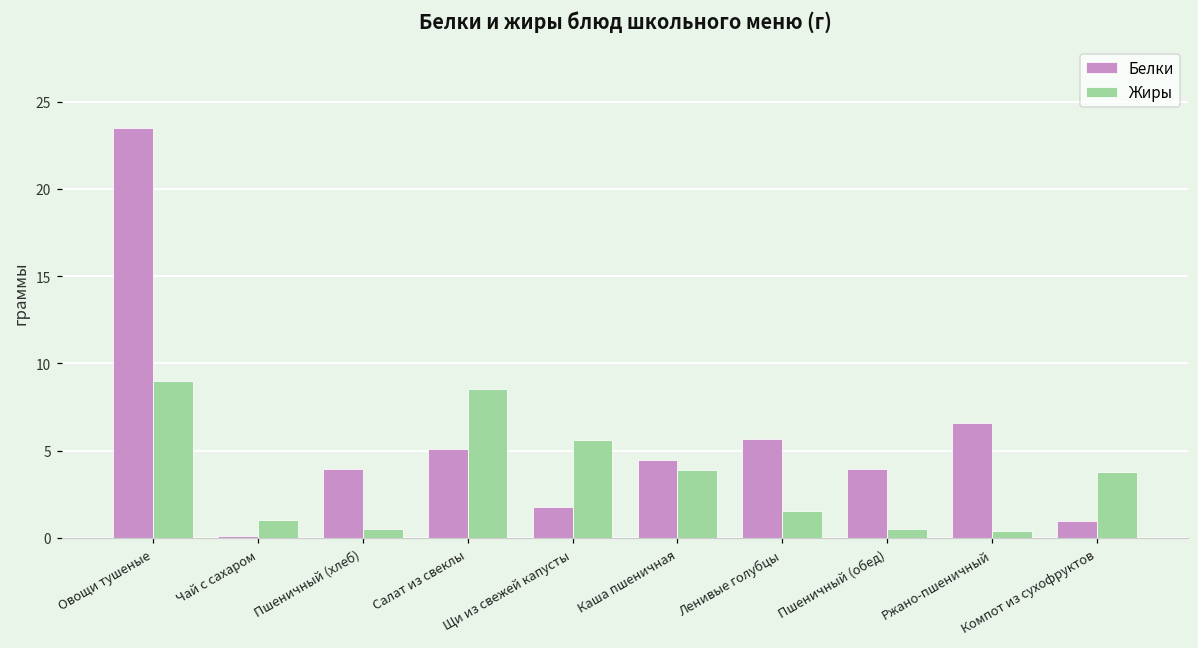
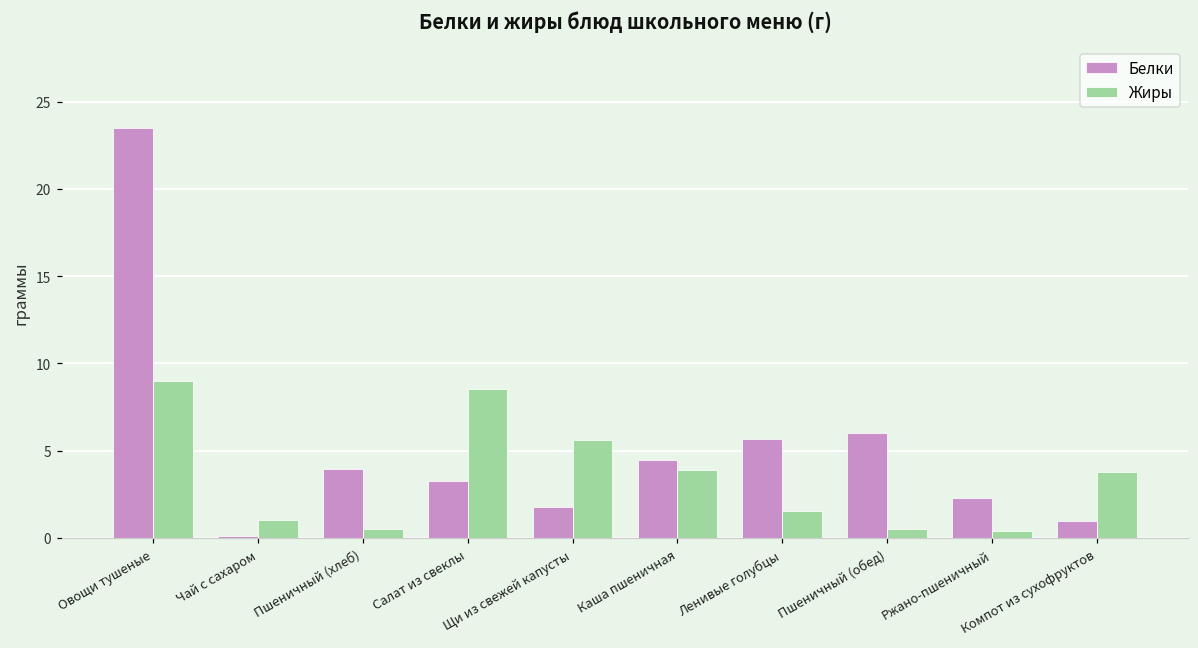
  {
    "Белки": {
      "Овощи тушеные": 23.5,
      "Пшеничный (хлеб)": 4.0,
-     "Салат из свеклы": 5.1,
+     "Салат из свеклы": 3.2,
      "Щи из свежей капусты": 1.8,
      "Каша пшеничная": 4.5,
      "Ленивые голубцы": 5.7,
-     "Пшеничный (обед)": 4.0,
-     "Ржано-пшеничный": 6.6,
+     "Пшеничный (обед)": 6.0,
+     "Ржано-пшеничный": 2.3,
      "Компот из сухофруктов": 1.0
    },
    "Жиры": {
      "Овощи тушеные": 9.0,
      "Чай с сахаром": 1.0,
      "Пшеничный (хлеб)": 0.5,
      "Салат из свеклы": 8.5,
      "Щи из свежей капусты": 5.6,
      "Каша пшеничная": 3.9,
      "Ленивые голубцы": 1.5,
      "Пшеничный (обед)": 0.5,
      "Ржано-пшеничный": 0.4,
      "Компот из сухофруктов": 3.8
    }
  }
